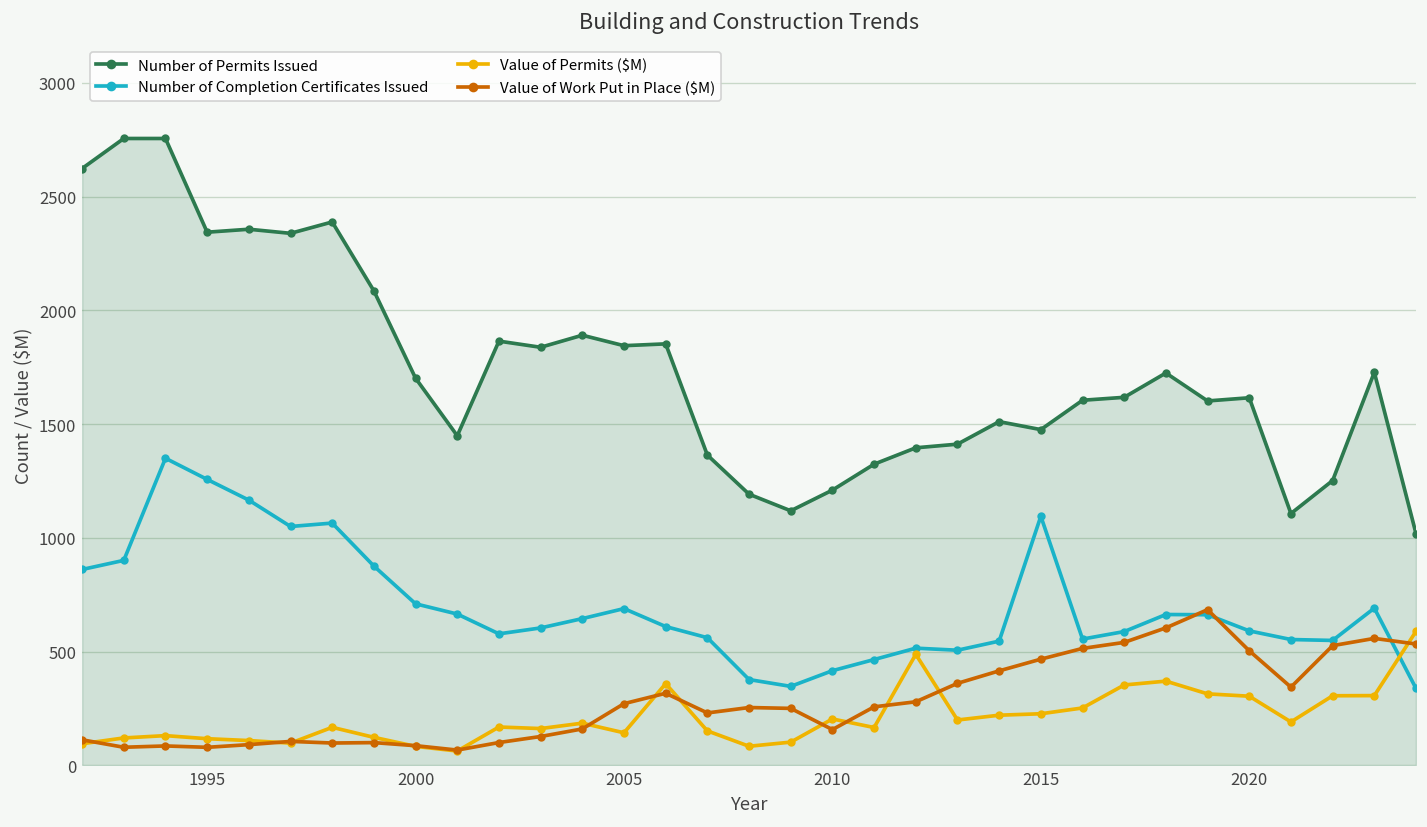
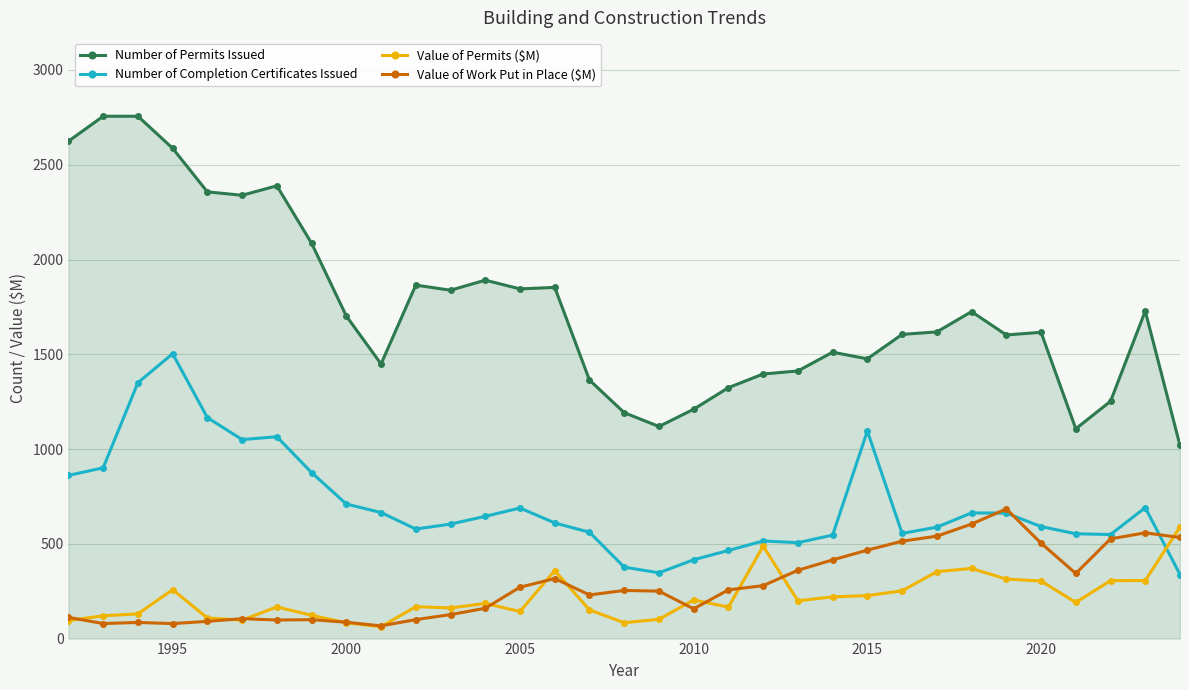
  {
    "Number of Permits Issued": {
-     "1995": 2340,
+     "1995": 2590,
      "2000": 1700,
      "2005": 1850,
      "2010": 1210,
      "2015": 1480,
      "2020": 1620
    },
    "Number of Completion Certificates Issued": {
-     "1995": 1260,
+     "1995": 1500,
      "2000": 710,
      "2005": 690,
      "2010": 420,
      "2015": 1100,
      "2020": 590
    },
    "Value of Permits ($M)": {
-     "1995": 120,
+     "1995": 260,
      "2005": 140,
      "2010": 200,
      "2015": 230,
      "2020": 300
    },
    "Value of Work Put in Place ($M)": {
      "1995": 80,
      "2005": 270,
      "2010": 160,
      "2015": 470,
      "2020": 500
    }
  }
